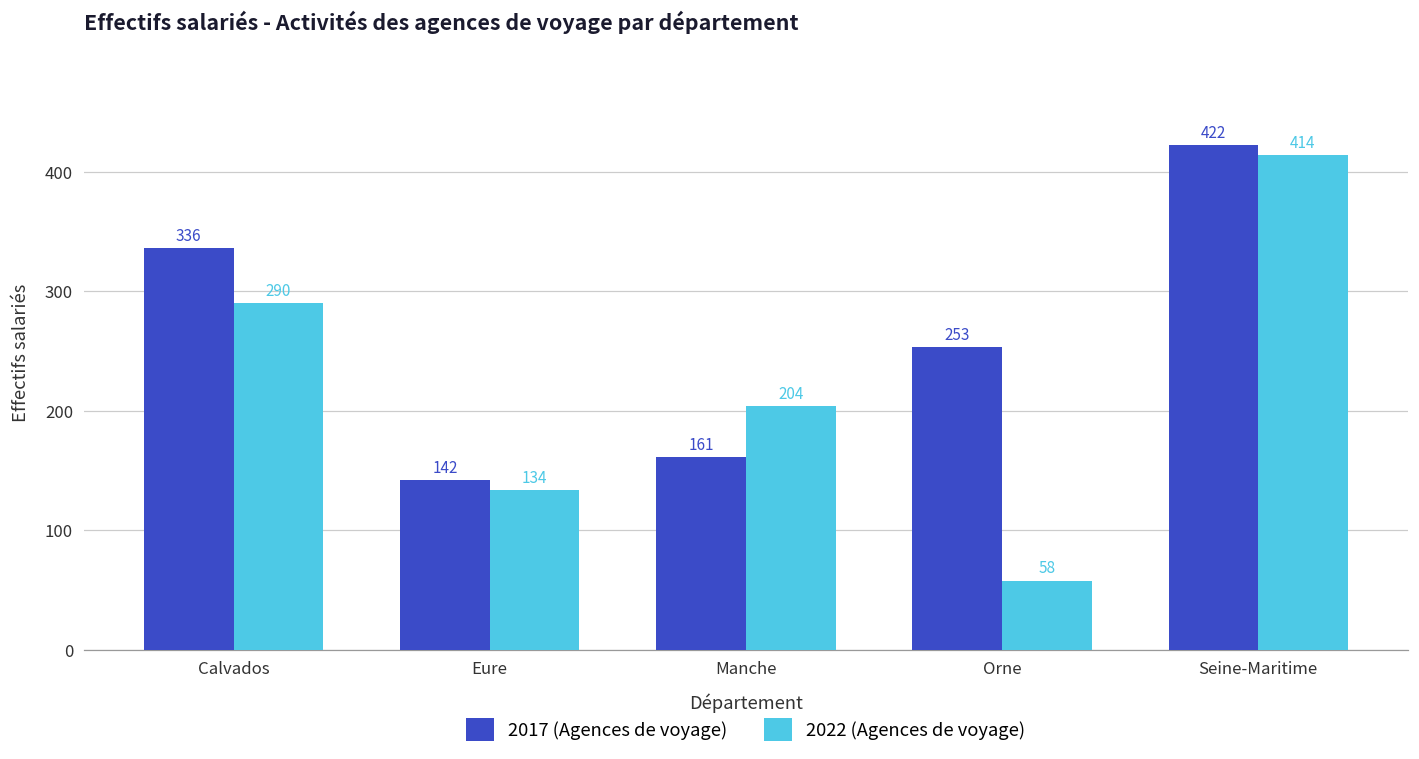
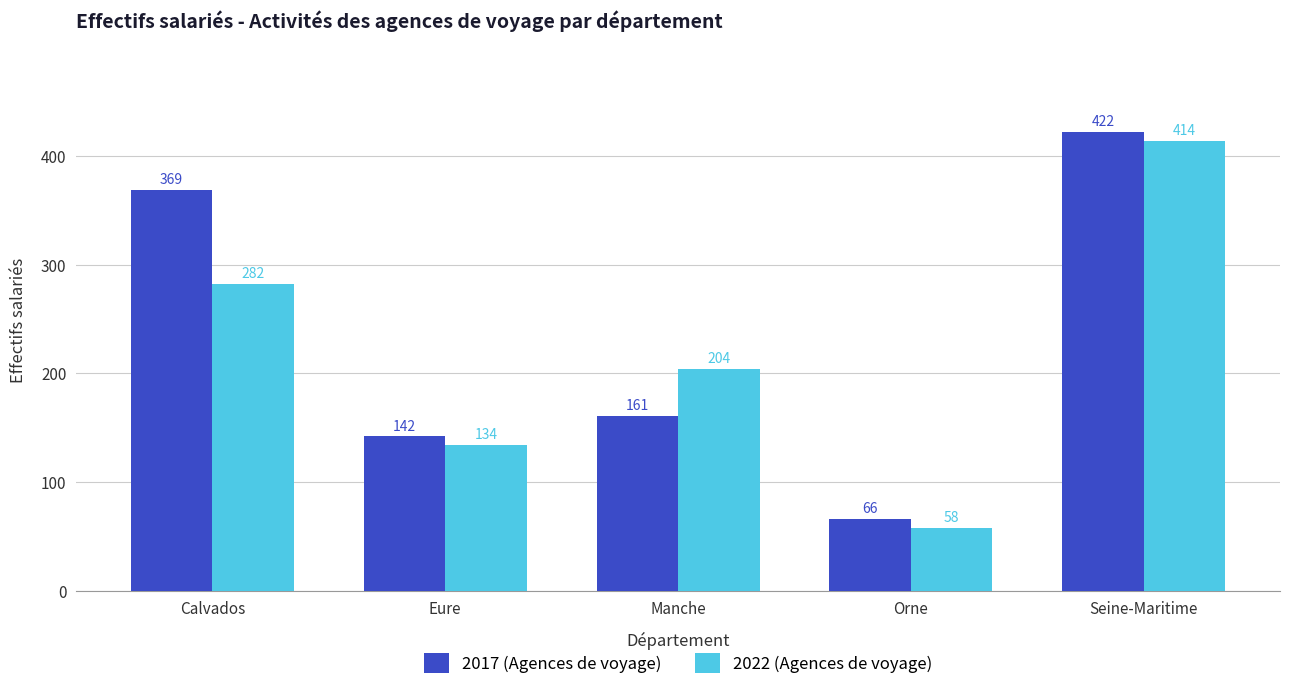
  {
    "2017 (Agences de voyage)": {
-     "Calvados": 336,
+     "Calvados": 369,
      "Eure": 142,
      "Manche": 161,
-     "Orne": 253,
+     "Orne": 66,
      "Seine-Maritime": 422
    },
    "2022 (Agences de voyage)": {
-     "Calvados": 290,
+     "Calvados": 282,
      "Eure": 134,
      "Manche": 204,
      "Orne": 58,
      "Seine-Maritime": 414
    }
  }
